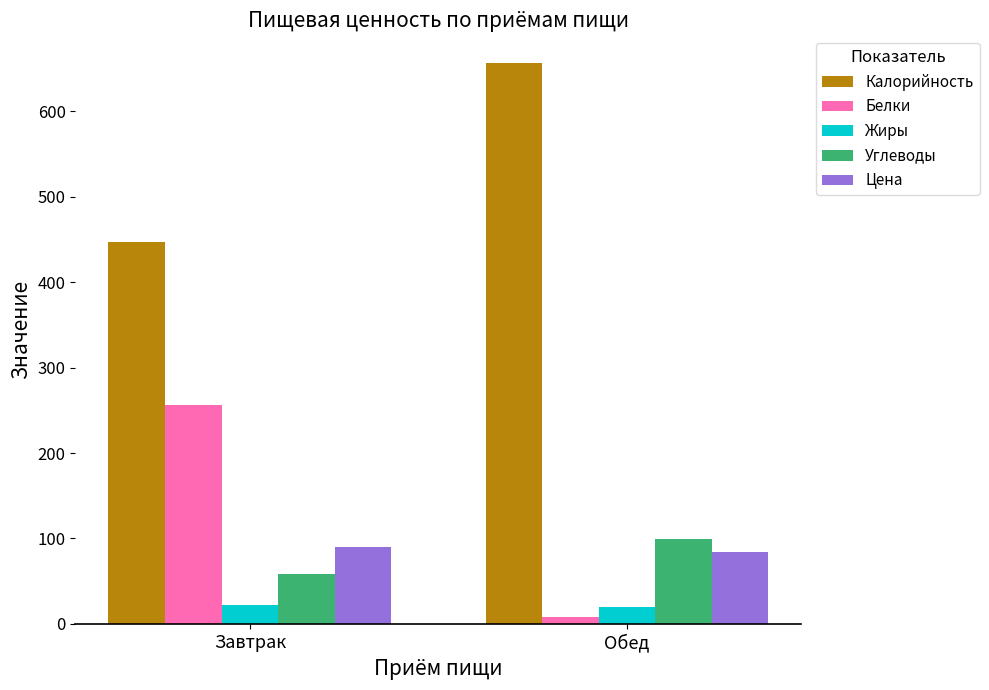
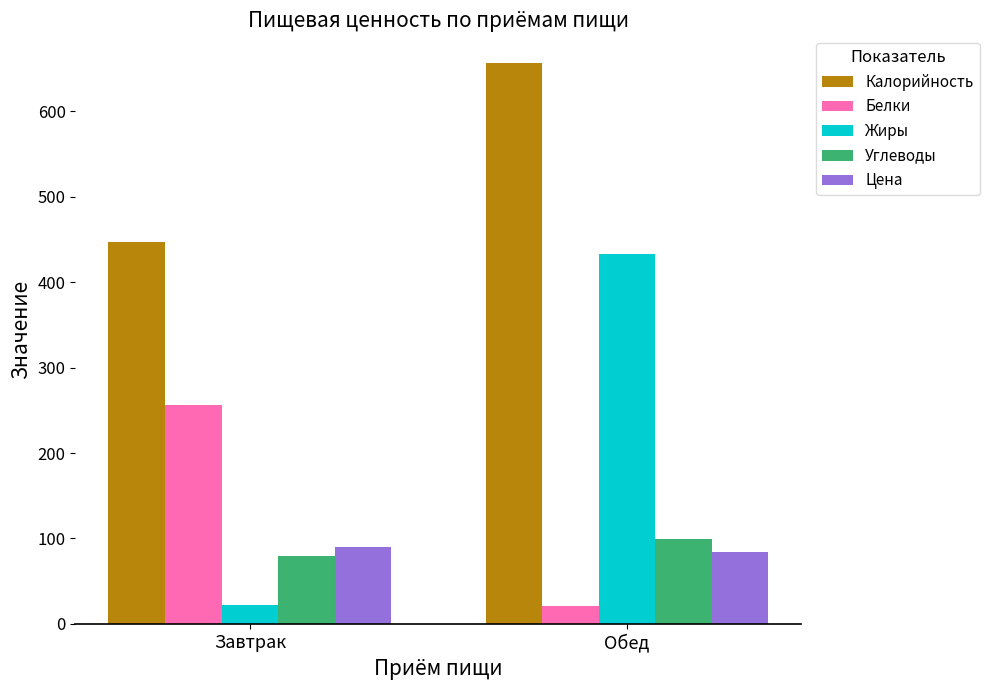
  {
    "Калорийность": {
      "Завтрак": 450,
      "Обед": 660
    },
    "Белки": {
      "Завтрак": 260,
-     "Обед": 10
+     "Обед": 20
    },
    "Жиры": {
      "Завтрак": 20,
-     "Обед": 20
+     "Обед": 430
    },
    "Углеводы": {
-     "Завтрак": 60,
+     "Завтрак": 80,
      "Обед": 100
    },
    "Цена": {
      "Завтрак": 90,
      "Обед": 80
    }
  }
